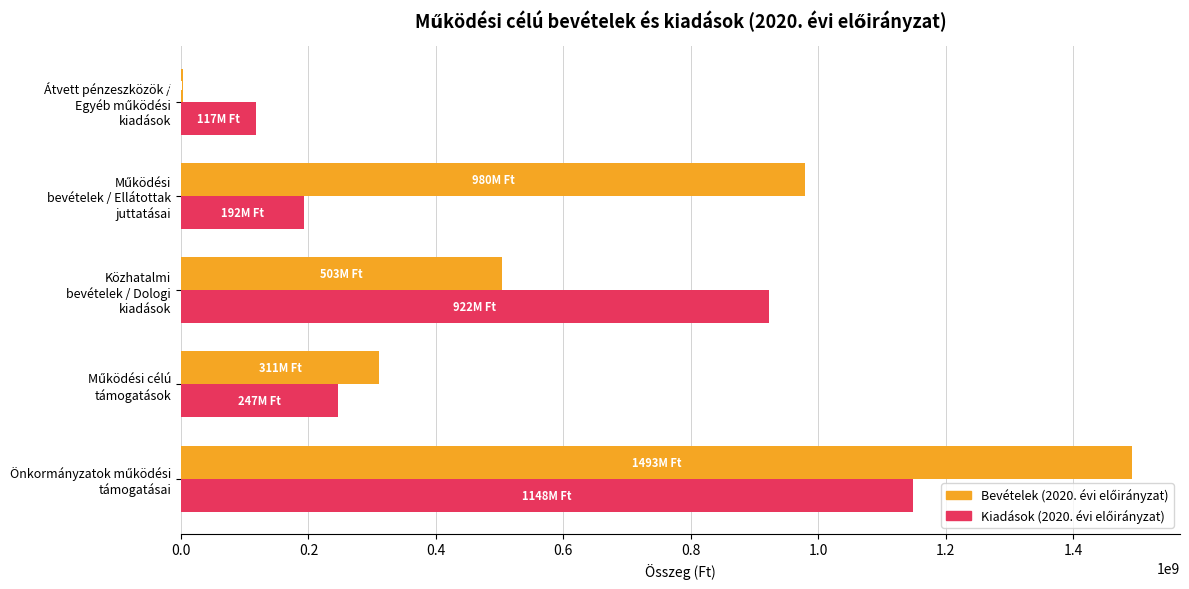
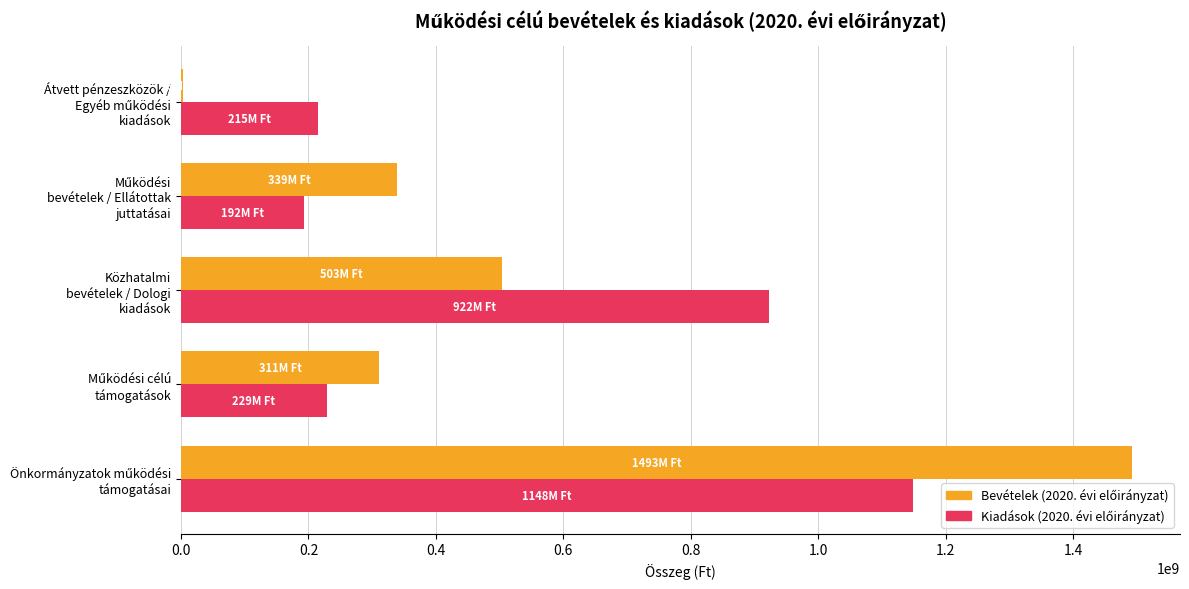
  {
    "Bevételek (2020. évi előirányzat)": {
-     "Működési bevételek / Ellátottak juttatásai": "980M",
+     "Működési bevételek / Ellátottak juttatásai": "339M",
      "Közhatalmi bevételek / Dologi kiadások": "503M",
      "Működési célú támogatások": "311M",
      "Önkormányzatok működési támogatásai": "1493M"
    },
    "Kiadások (2020. évi előirányzat)": {
-     "Átvett pénzeszközök / Egyéb működési kiadások": "117M",
+     "Átvett pénzeszközök / Egyéb működési kiadások": "215M",
      "Működési bevételek / Ellátottak juttatásai": "192M",
      "Közhatalmi bevételek / Dologi kiadások": "922M",
-     "Működési célú támogatások": "247M",
+     "Működési célú támogatások": "229M",
      "Önkormányzatok működési támogatásai": "1148M"
    }
  }
